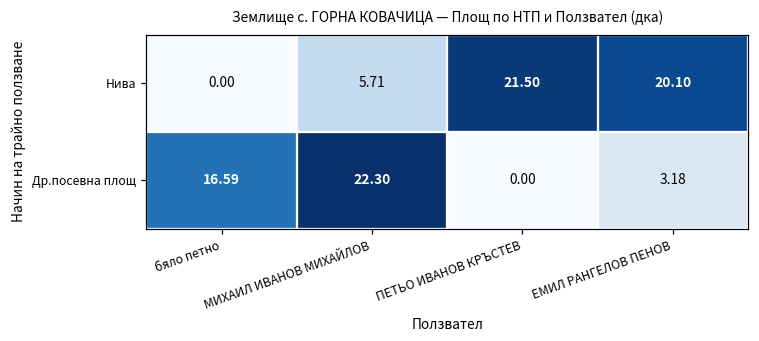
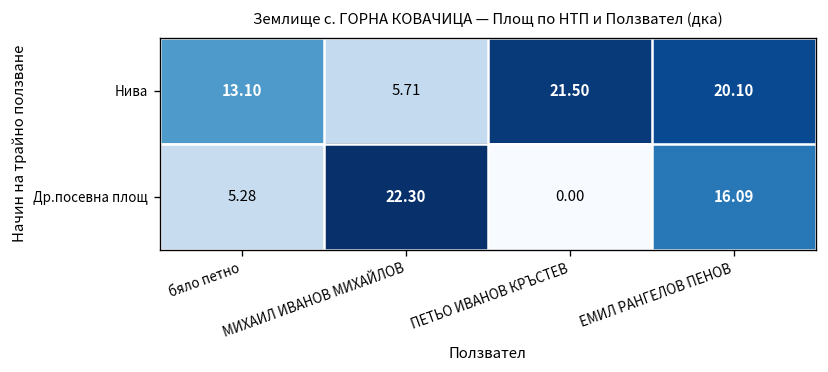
  {
    "Нива": {
-     "бяло петно": 0.00,
+     "бяло петно": 13.10,
      "МИХАИЛ ИВАНОВ МИХАЙЛОВ": 5.71,
      "ПЕТЬО ИВАНОВ КРЪСТЕВ": 21.50,
      "ЕМИЛ РАНГЕЛОВ ПЕНОВ": 20.10
    },
    "Др.посевна площ": {
-     "бяло петно": 16.59,
+     "бяло петно": 5.28,
      "МИХАИЛ ИВАНОВ МИХАЙЛОВ": 22.30,
      "ПЕТЬО ИВАНОВ КРЪСТЕВ": 0.00,
-     "ЕМИЛ РАНГЕЛОВ ПЕНОВ": 3.18
+     "ЕМИЛ РАНГЕЛОВ ПЕНОВ": 16.09
    }
  }
